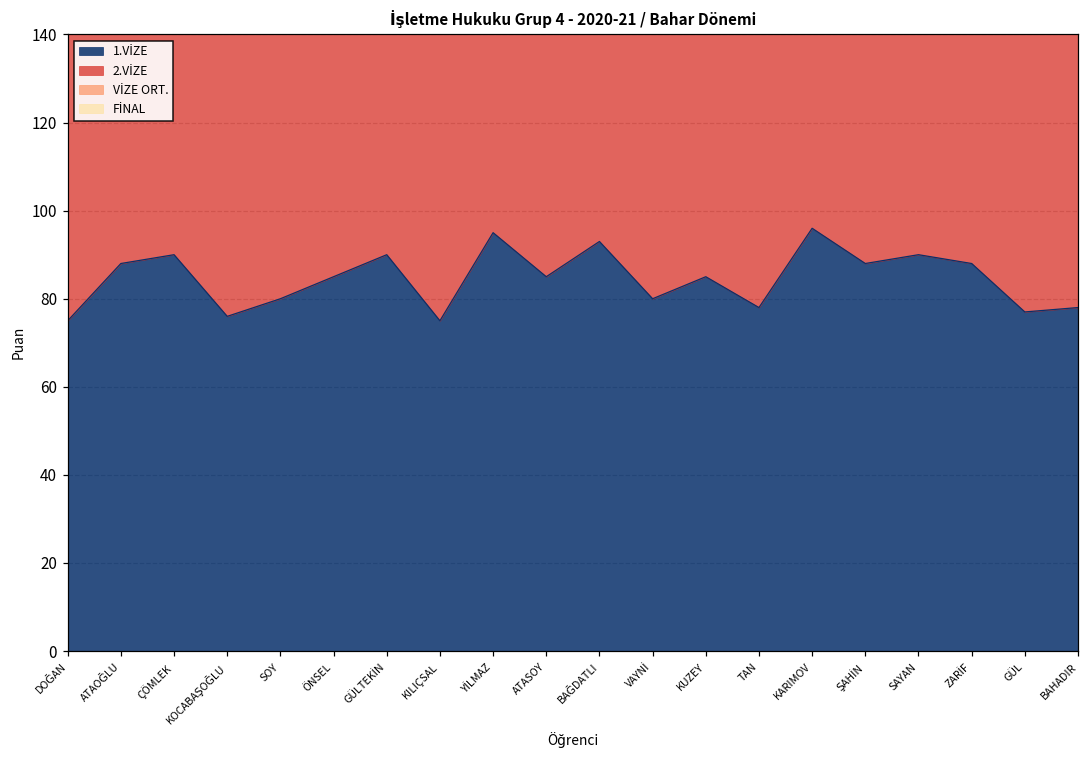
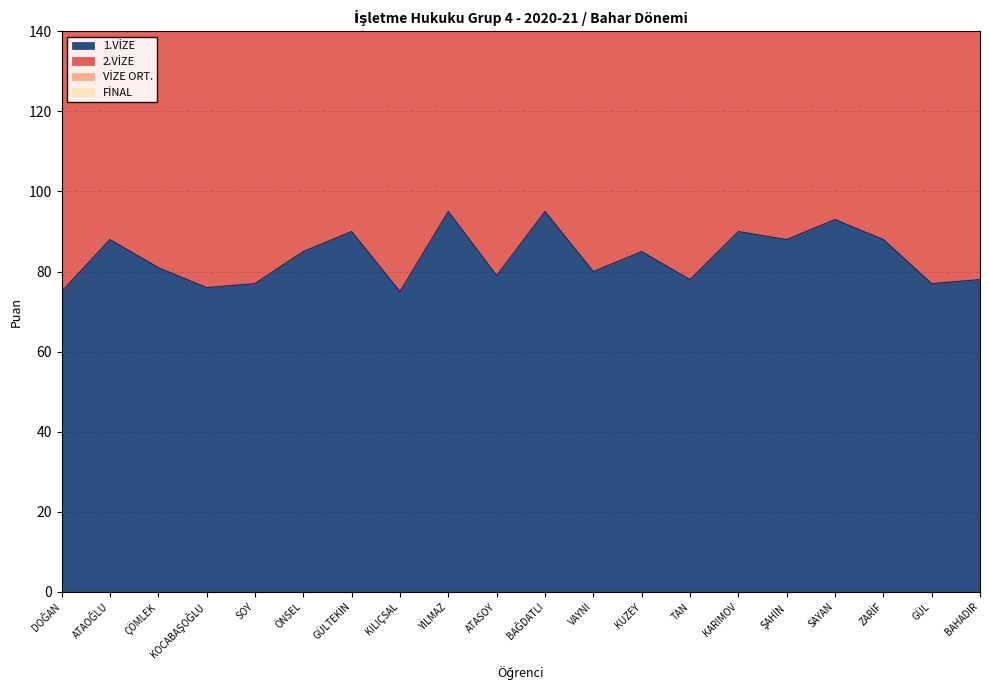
  {
    "1.VİZE": {
      "DOĞAN": 75,
      "ATAOĞLU": 88,
-     "ÇÖMLEK": 90,
+     "ÇÖMLEK": 81,
      "KOCABAŞOĞLU": 76,
-     "SOY": 80,
+     "SOY": 77,
      "ÖNSEL": 85,
      "GÜLTEKİN": 90,
      "KILIÇSAL": 75,
      "YİLMAZ": 95,
-     "ATASOY": 85,
-     "BAĞDATLI": 93,
+     "ATASOY": 79,
+     "BAĞDATLI": 95,
      "VAYNİ": 80,
      "KUZEY": 85,
      "TAN": 78,
-     "KARIMOV": 96,
+     "KARIMOV": 90,
      "ŞAHİN": 88,
-     "SAYAN": 90,
+     "SAYAN": 93,
      "ZARİF": 88,
      "GÜL": 77,
      "BAHADIR": 78
    }
  }
